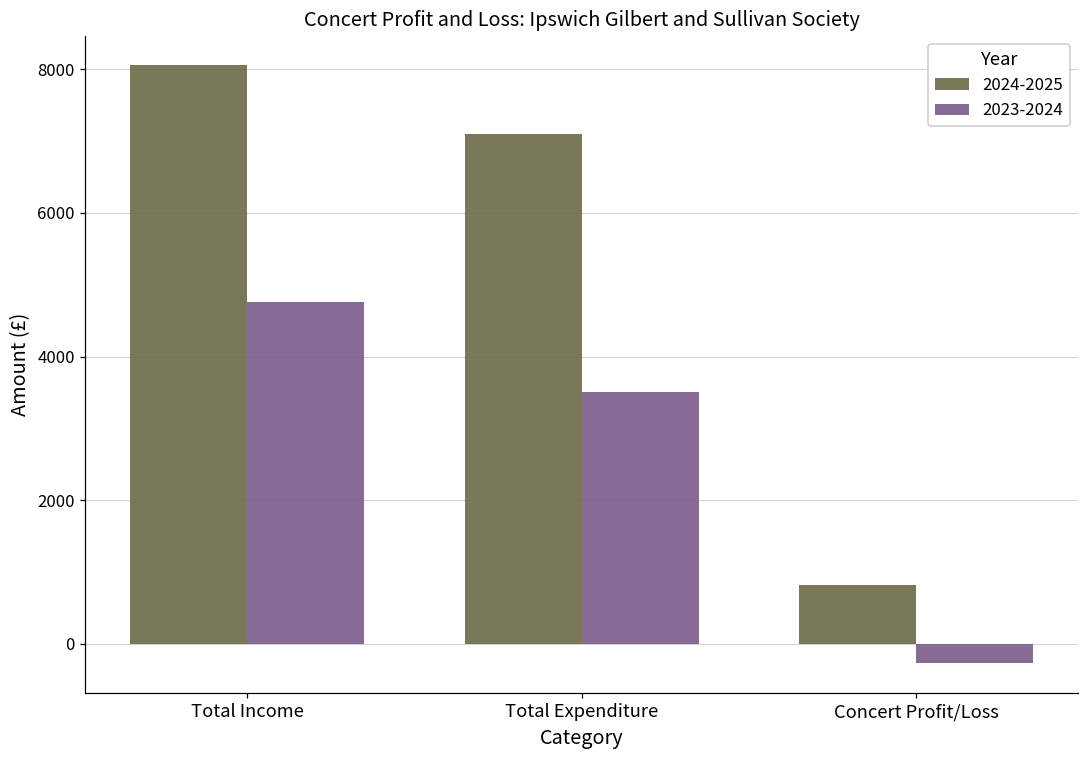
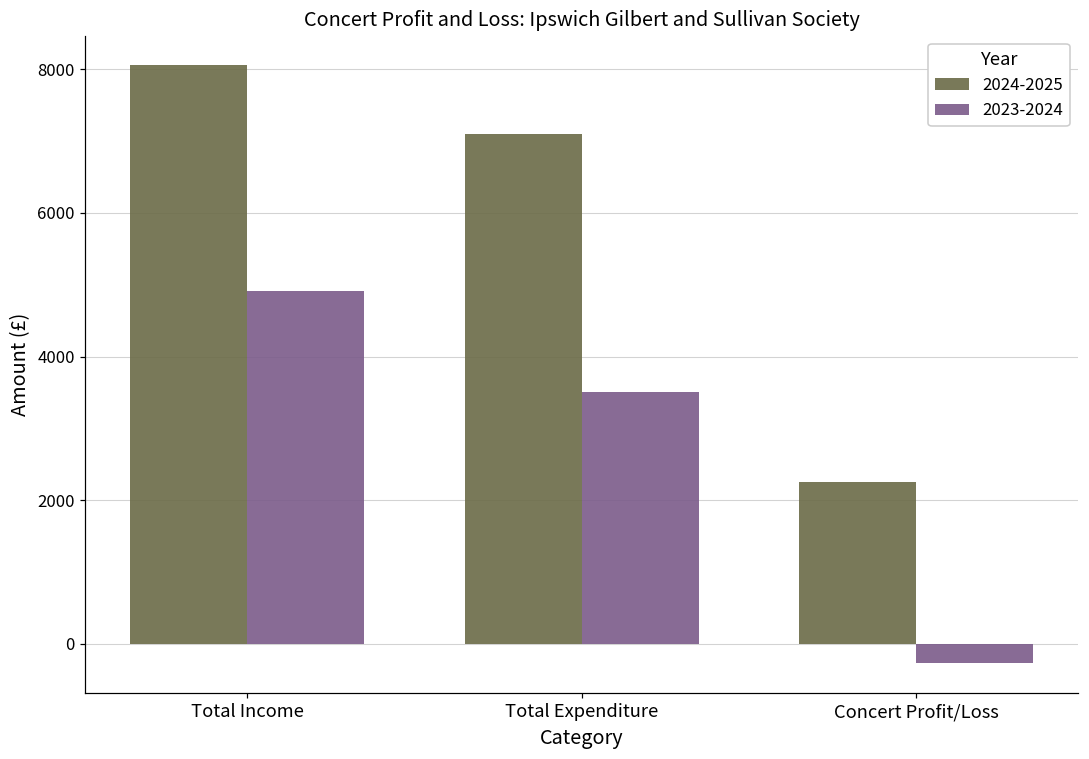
  {
    "2024-2025": {
      "Total Income": 8100,
      "Total Expenditure": 7100,
-     "Concert Profit/Loss": 800
+     "Concert Profit/Loss": 2300
    },
    "2023-2024": {
-     "Total Income": 4800,
+     "Total Income": 4900,
      "Total Expenditure": 3500,
      "Concert Profit/Loss": -300
    }
  }
